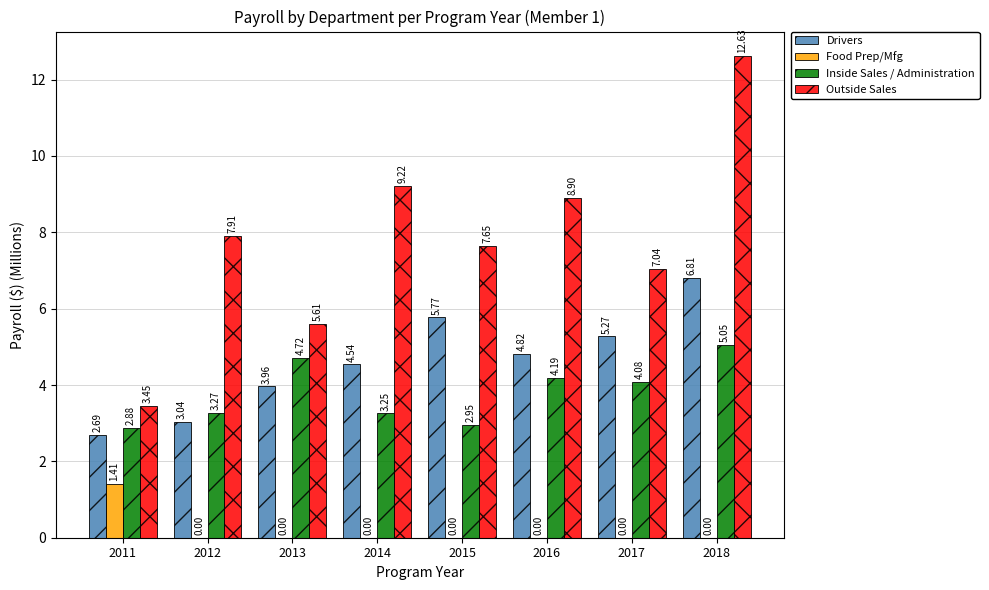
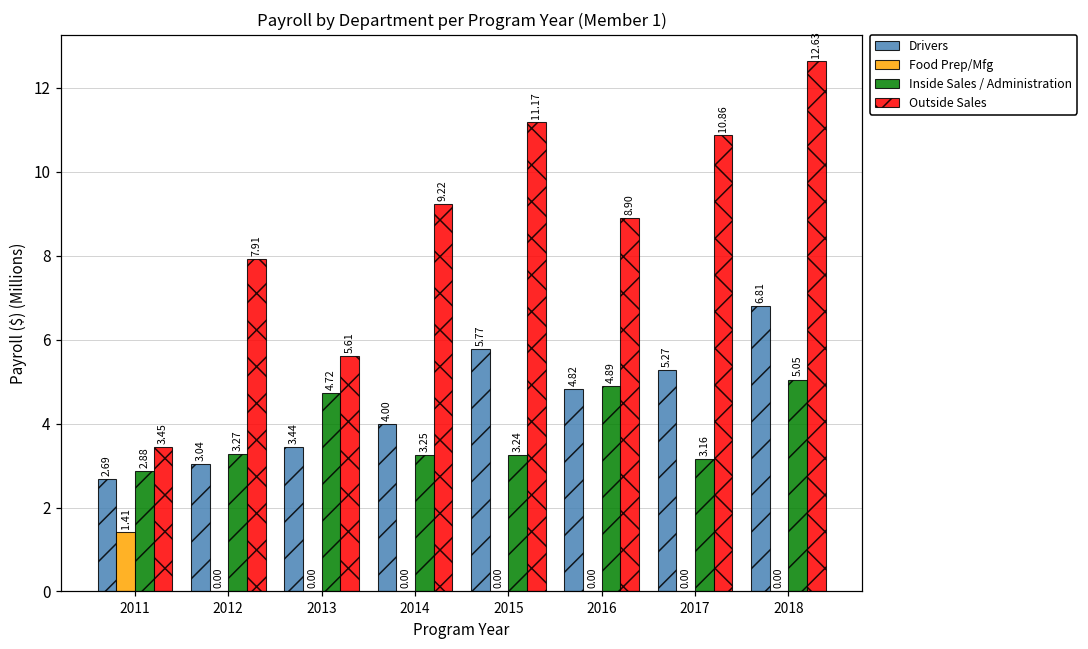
  {
    "Drivers": {
      "2011": 2.69,
      "2012": 3.04,
-     "2013": 3.96,
-     "2014": 4.54,
+     "2013": 3.44,
+     "2014": 4.00,
      "2015": 5.77,
      "2016": 4.82,
      "2017": 5.27,
      "2018": 6.81
    },
    "Food Prep/Mfg": {
      "2011": 1.41,
      "2012": 0.00,
      "2013": 0.00,
      "2014": 0.00,
      "2015": 0.00,
      "2016": 0.00,
      "2017": 0.00,
      "2018": 0.00
    },
    "Inside Sales / Administration": {
      "2011": 2.88,
      "2012": 3.27,
      "2013": 4.72,
      "2014": 3.25,
-     "2015": 2.95,
-     "2016": 4.19,
-     "2017": 4.08,
+     "2015": 3.24,
+     "2016": 4.89,
+     "2017": 3.16,
      "2018": 5.05
    },
    "Outside Sales": {
      "2011": 3.45,
      "2012": 7.91,
      "2013": 5.61,
      "2014": 9.22,
-     "2015": 7.65,
+     "2015": 11.17,
      "2016": 8.90,
-     "2017": 7.04,
+     "2017": 10.86,
      "2018": 12.63
    }
  }
